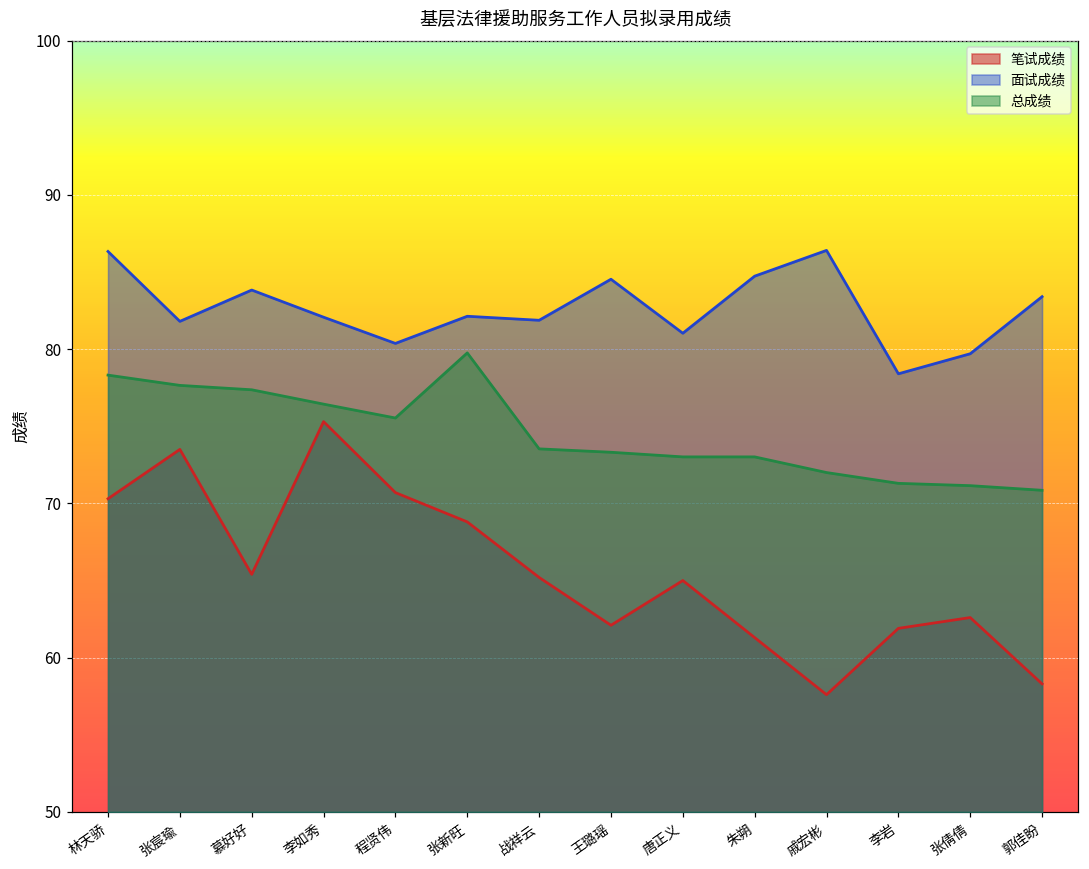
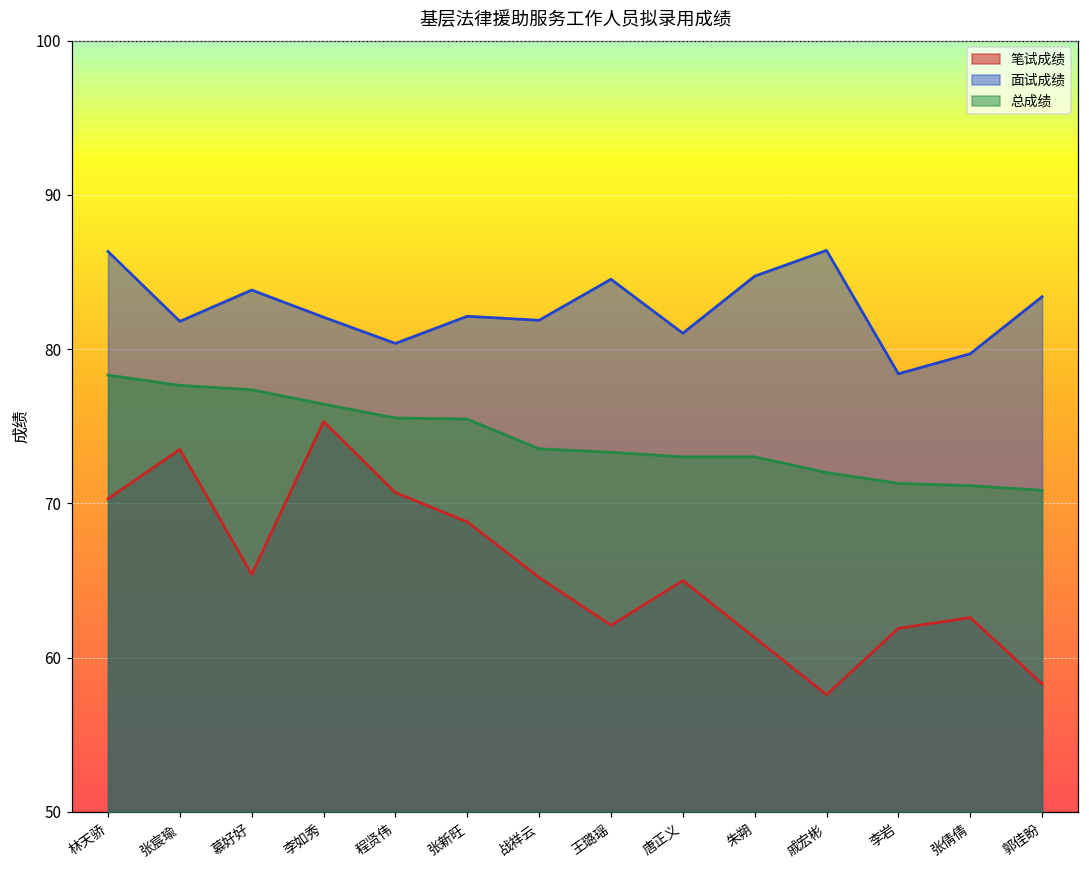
  {
    "笔试成绩": {
      "林天骄": 70.3,
      "张宸瑜": 73.5,
      "慕好好": 65.4,
      "李如秀": 75.3,
      "程贤伟": 70.7,
      "张新旺": 68.8,
      "战祥云": 65.2,
      "王璐瑶": 62.1,
      "唐正义": 65.0,
      "朱朔": 61.3,
      "戚宏彬": 57.6,
      "李岩": 61.9,
      "张倩倩": 62.6,
      "郭佳盼": 58.3
    },
    "面试成绩": {
      "林天骄": 86.3,
      "张宸瑜": 81.8,
      "慕好好": 83.8,
      "李如秀": 82.1,
      "程贤伟": 80.4,
      "张新旺": 82.1,
      "战祥云": 81.9,
      "王璐瑶": 84.5,
      "唐正义": 81.0,
      "朱朔": 84.7,
      "戚宏彬": 86.4,
      "李岩": 78.4,
      "张倩倩": 79.7,
      "郭佳盼": 83.4
    },
    "总成绩": {
      "林天骄": 78.3,
      "张宸瑜": 77.7,
      "慕好好": 77.4,
      "李如秀": 76.4,
      "程贤伟": 75.5,
-     "张新旺": 79.8,
+     "张新旺": 75.5,
      "战祥云": 73.5,
      "王璐瑶": 73.3,
      "唐正义": 73.0,
      "朱朔": 73.0,
      "戚宏彬": 72.0,
      "李岩": 71.3,
      "张倩倩": 71.2,
      "郭佳盼": 70.9
    }
  }
